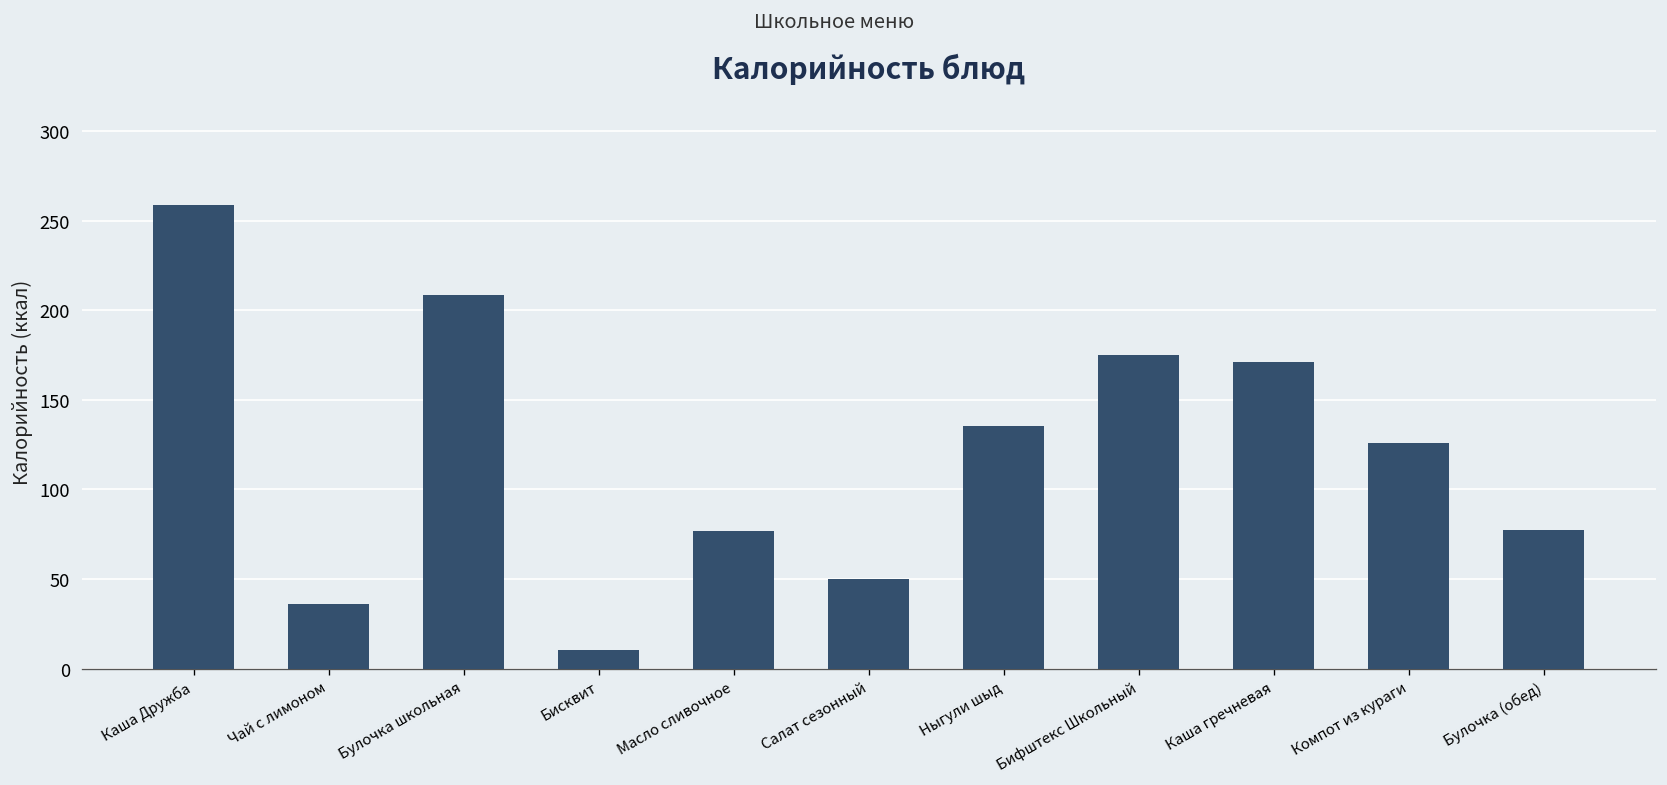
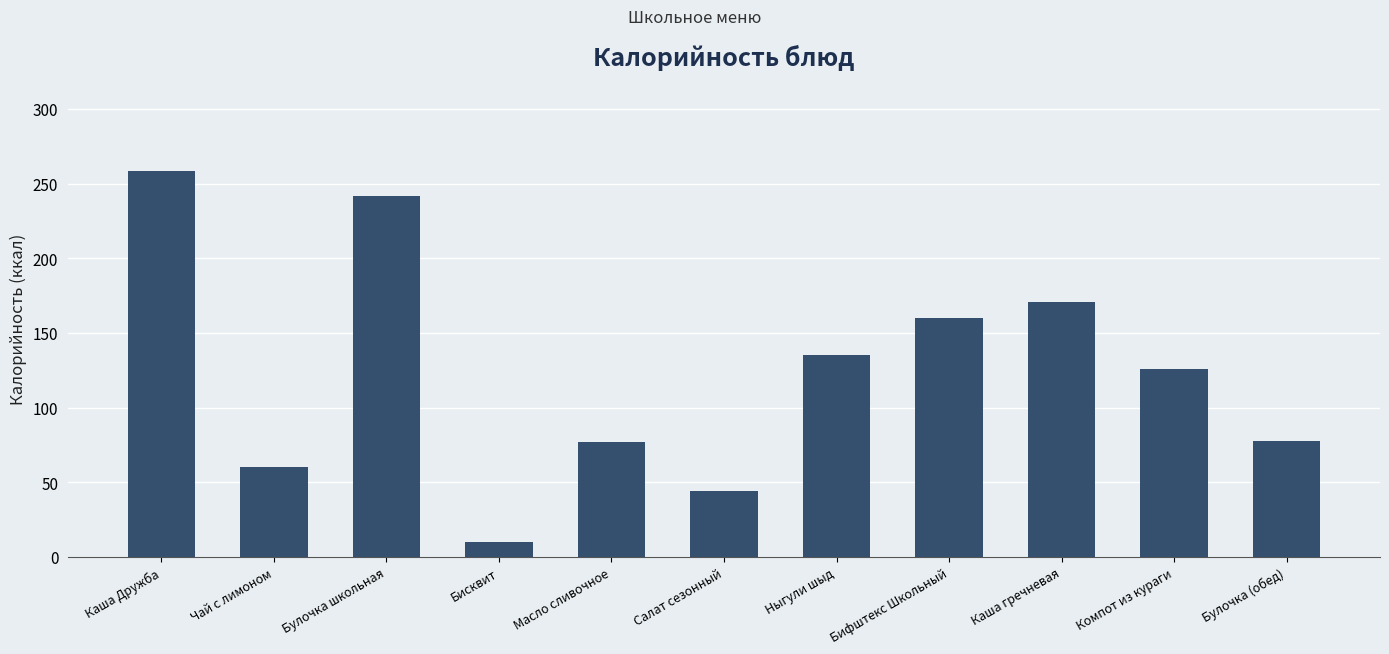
  {
    "Каша Дружба": 259,
-   "Чай с лимоном": 36,
-   "Булочка школьная": 209,
+   "Чай с лимоном": 60,
+   "Булочка школьная": 242,
    "Бисквит": 10,
    "Масло сливочное": 77,
-   "Салат сезонный": 50,
+   "Салат сезонный": 44,
    "Ныгули шыд": 135,
-   "Бифштекс Школьный": 175,
+   "Бифштекс Школьный": 160,
    "Каша гречневая": 171,
    "Компот из кураги": 126,
    "Булочка (обед)": 77
  }
